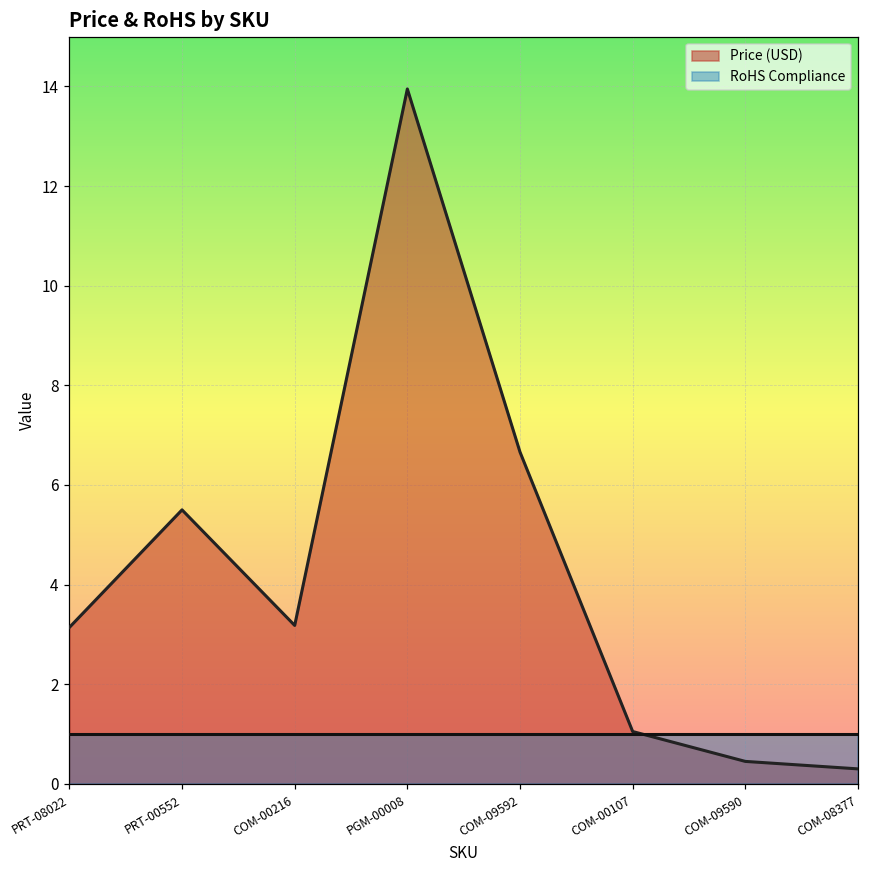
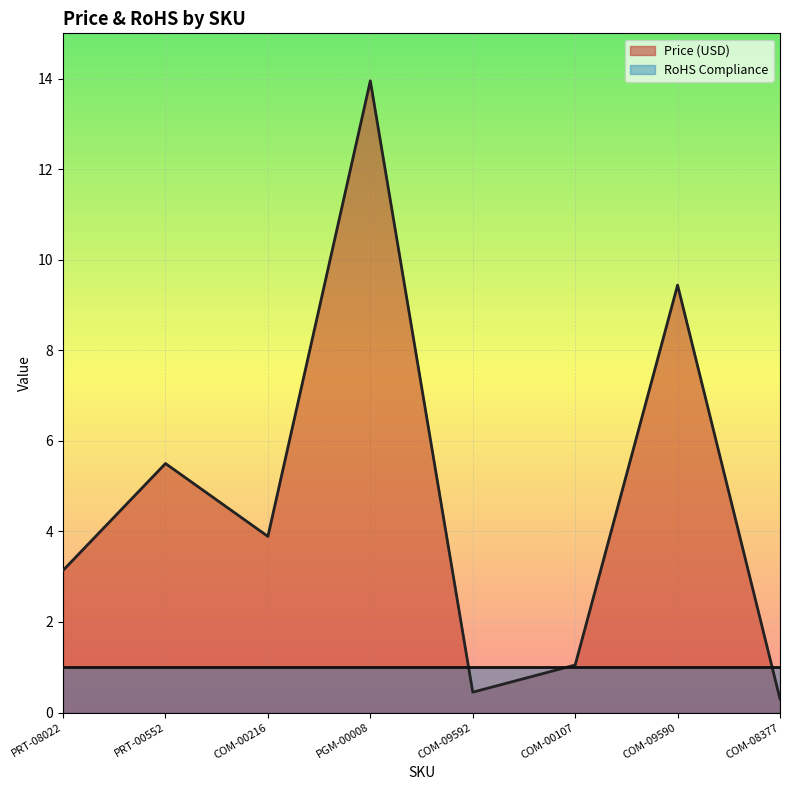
  {
    "Price (USD)": {
      "PRT-08022": 3.1,
      "PRT-00552": 5.5,
-     "COM-00216": 3.2,
+     "COM-00216": 3.9,
      "PGM-00008": 14.0,
-     "COM-09592": 6.7,
-     "COM-09590": 0.5,
+     "COM-09592": 0.5,
+     "COM-09590": 9.4,
      "COM-08377": 0.3
    },
    "RoHS Compliance": {
      "PRT-08022": 1.0,
      "PRT-00552": 1.0,
      "COM-00216": 1.0,
      "PGM-00008": 1.0,
      "COM-09592": 1.0,
      "COM-09590": 1.0,
      "COM-08377": 1.0
    }
  }
